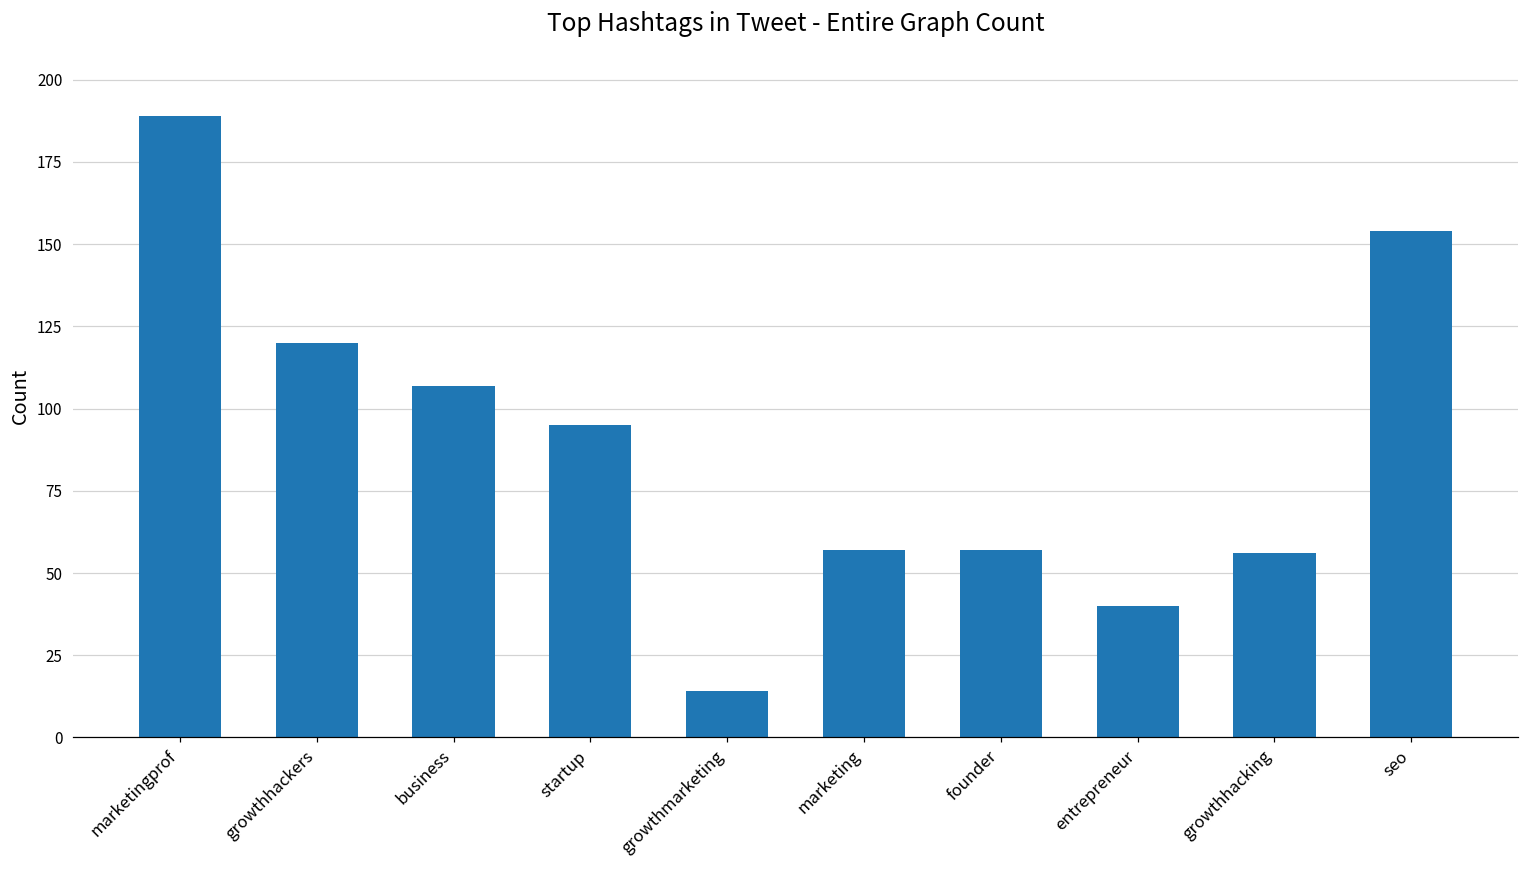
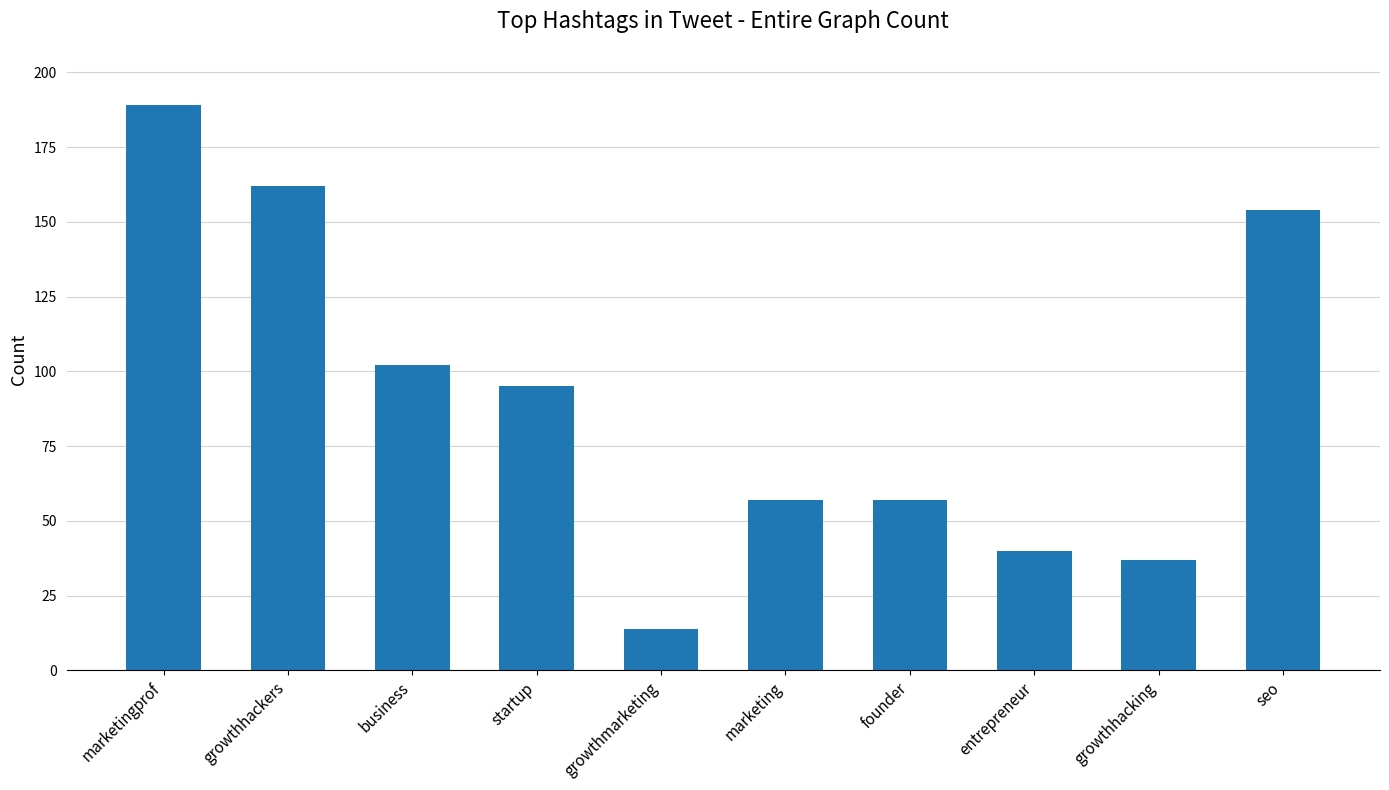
  {
    "marketingprof": 189,
-   "growthhackers": 120,
-   "business": 107,
+   "growthhackers": 162,
+   "business": 102,
    "startup": 95,
    "growthmarketing": 14,
    "marketing": 57,
    "founder": 57,
    "entrepreneur": 40,
-   "growthhacking": 56,
+   "growthhacking": 37,
    "seo": 154
  }
